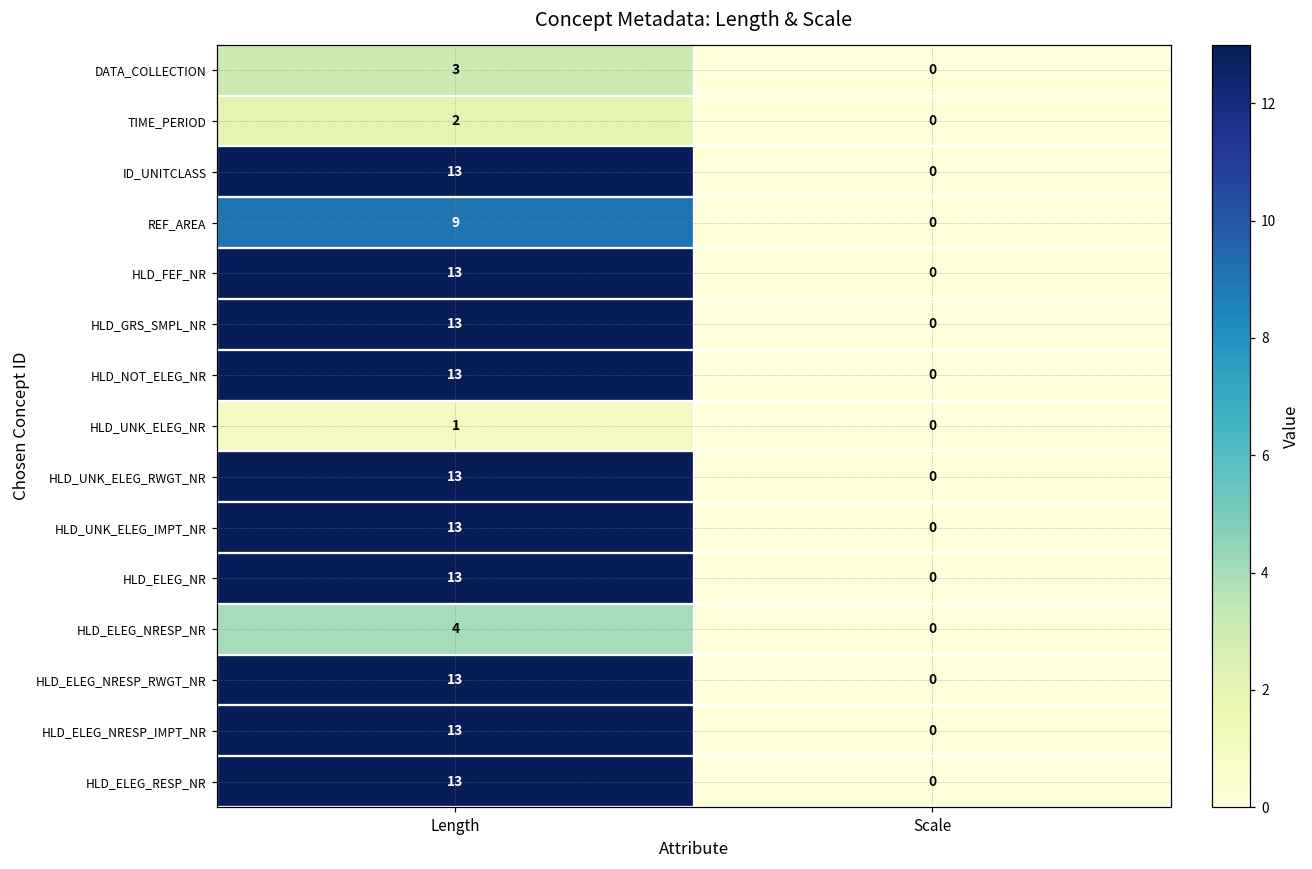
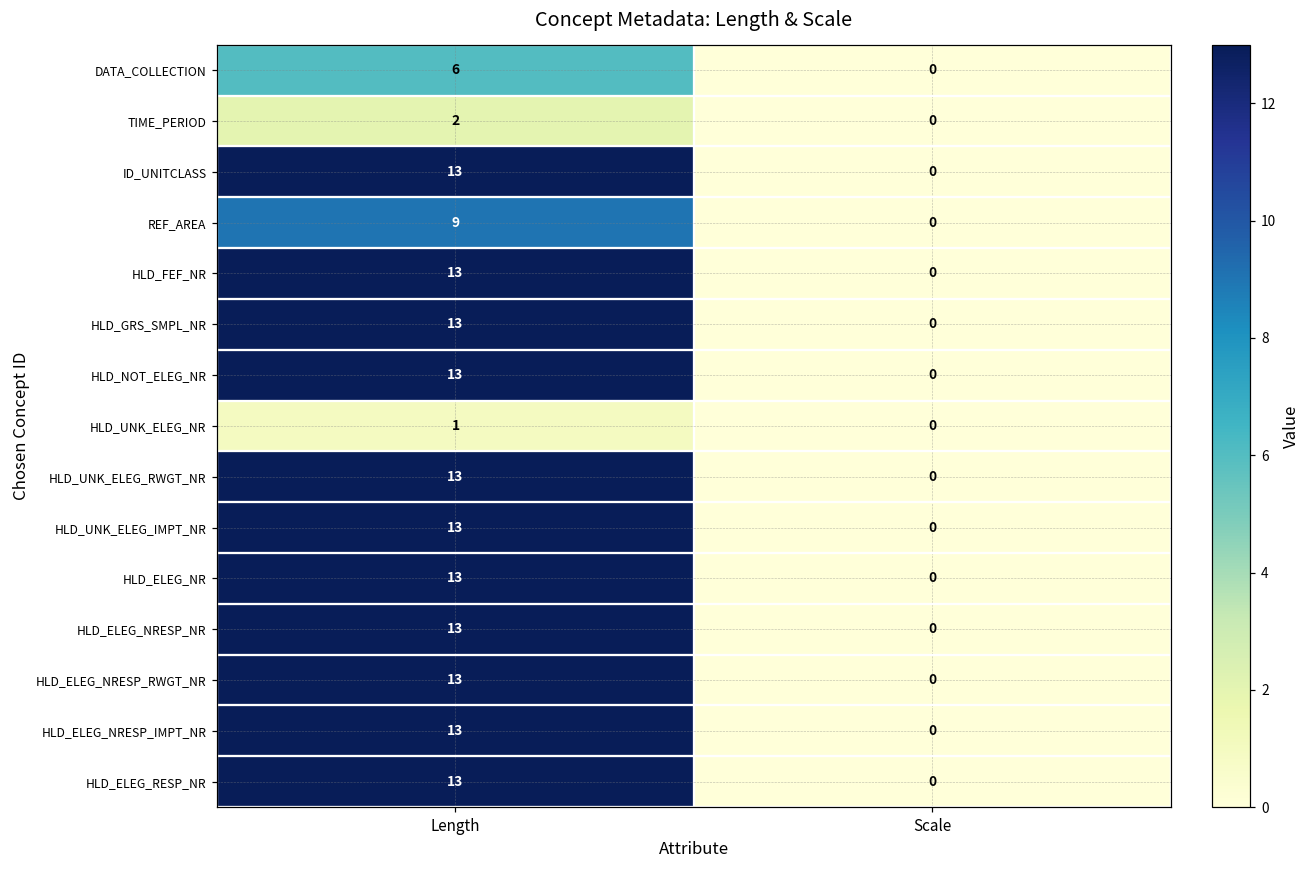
  {
    "DATA_COLLECTION": {
-     "Length": 3,
+     "Length": 6,
      "Scale": 0
    },
    "TIME_PERIOD": {
      "Length": 2,
      "Scale": 0
    },
    "ID_UNITCLASS": {
      "Length": 13,
      "Scale": 0
    },
    "REF_AREA": {
      "Length": 9,
      "Scale": 0
    },
    "HLD_FEF_NR": {
      "Length": 13,
      "Scale": 0
    },
    "HLD_GRS_SMPL_NR": {
      "Length": 13,
      "Scale": 0
    },
    "HLD_NOT_ELEG_NR": {
      "Length": 13,
      "Scale": 0
    },
    "HLD_UNK_ELEG_NR": {
      "Length": 1,
      "Scale": 0
    },
    "HLD_UNK_ELEG_RWGT_NR": {
      "Length": 13,
      "Scale": 0
    },
    "HLD_UNK_ELEG_IMPT_NR": {
      "Length": 13,
      "Scale": 0
    },
    "HLD_ELEG_NR": {
      "Length": 13,
      "Scale": 0
    },
    "HLD_ELEG_NRESP_NR": {
-     "Length": 4,
+     "Length": 13,
      "Scale": 0
    },
    "HLD_ELEG_NRESP_RWGT_NR": {
      "Length": 13,
      "Scale": 0
    },
    "HLD_ELEG_NRESP_IMPT_NR": {
      "Length": 13,
      "Scale": 0
    },
    "HLD_ELEG_RESP_NR": {
      "Length": 13,
      "Scale": 0
    }
  }
